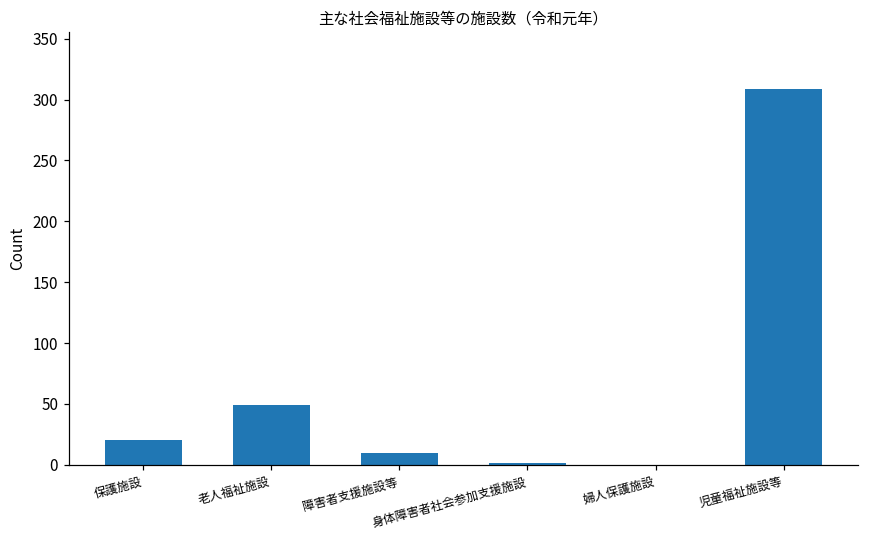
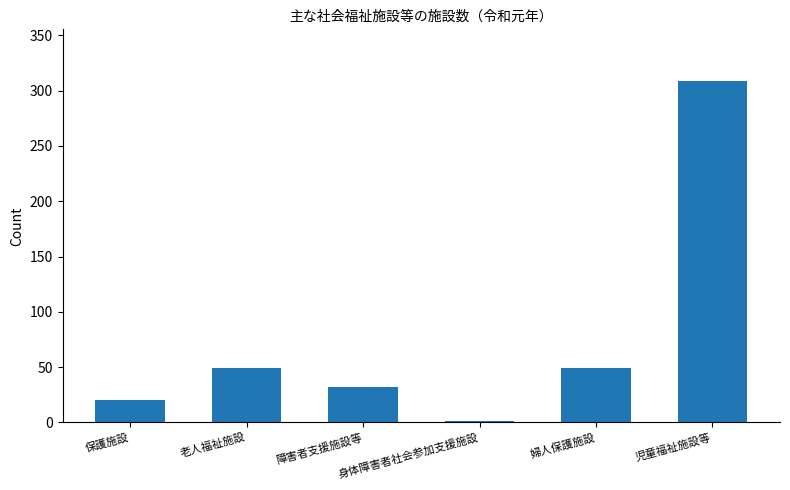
  {
    "保護施設": 20,
    "老人福祉施設": 49,
-   "障害者支援施設等": 10,
-   "婦人保護施設": 0,
+   "障害者支援施設等": 32,
+   "婦人保護施設": 49,
    "児童福祉施設等": 309
  }
